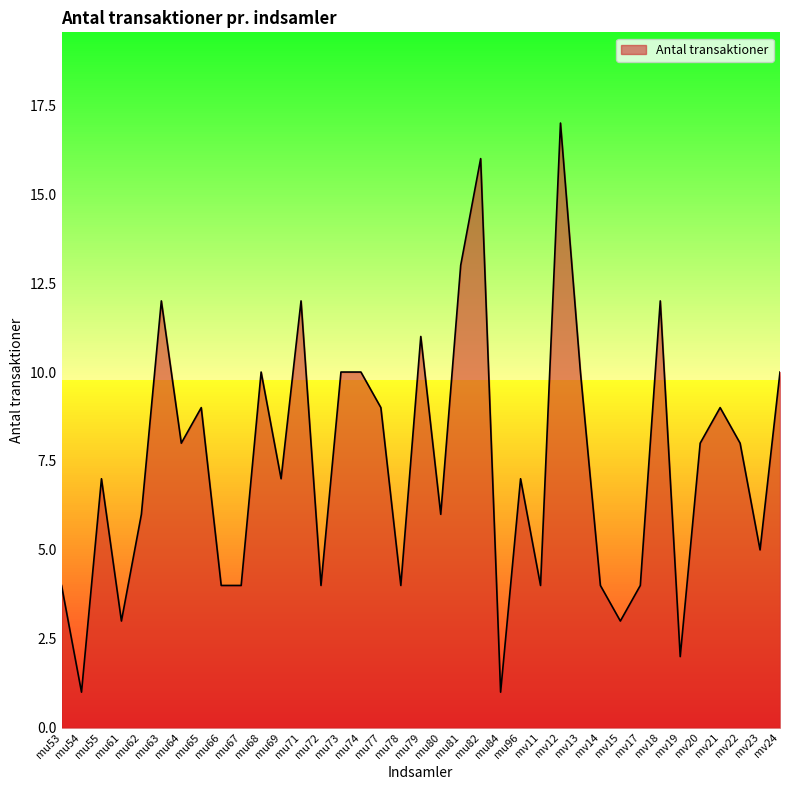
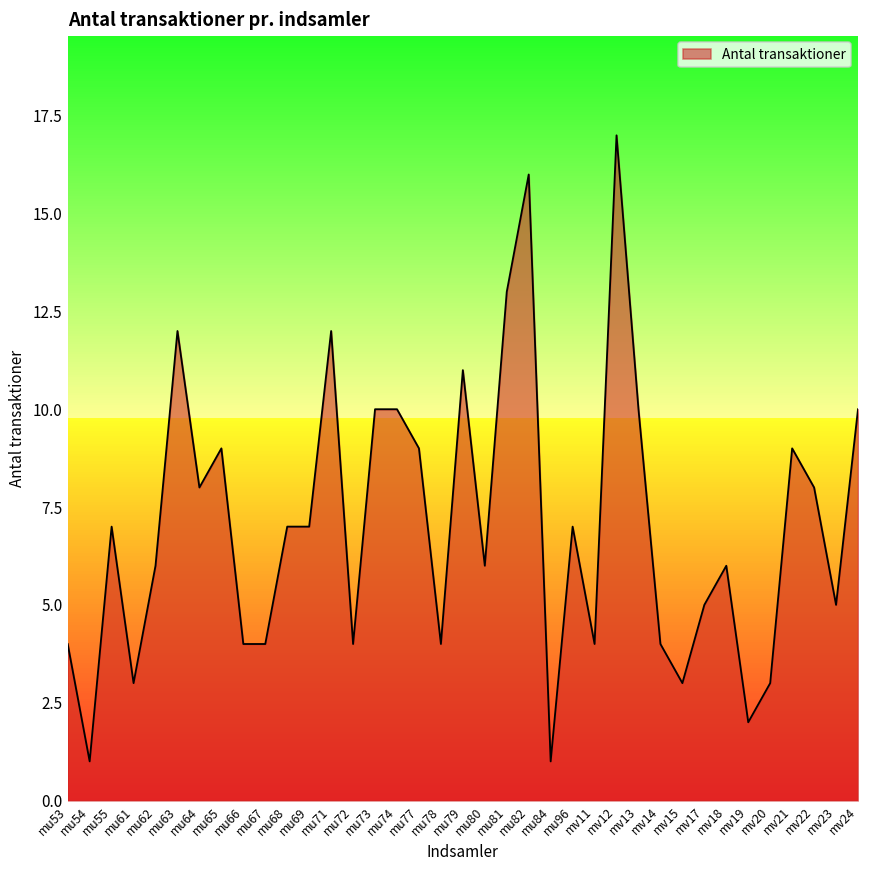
  {
    "mu53": 4,
    "mu54": 1,
    "mu55": 7,
    "mu61": 3,
    "mu62": 6,
    "mu63": 12,
    "mu64": 8,
    "mu65": 9,
    "mu66": 4,
    "mu67": 4,
-   "mu68": 10,
+   "mu68": 7,
    "mu69": 7,
    "mu71": 12,
    "mu72": 4,
    "mu73": 10,
    "mu74": 10,
    "mu77": 9,
    "mu78": 4,
    "mu79": 11,
    "mu80": 6,
    "mu81": 13,
    "mu82": 16,
    "mu84": 1,
    "mu96": 7,
    "mv11": 4,
    "mv12": 17,
    "mv13": 10,
    "mv14": 4,
    "mv15": 3,
-   "mv17": 4,
-   "mv18": 12,
+   "mv17": 5,
+   "mv18": 6,
    "mv19": 2,
-   "mv20": 8,
+   "mv20": 3,
    "mv21": 9,
    "mv22": 8,
    "mv23": 5,
    "mv24": 10
  }
